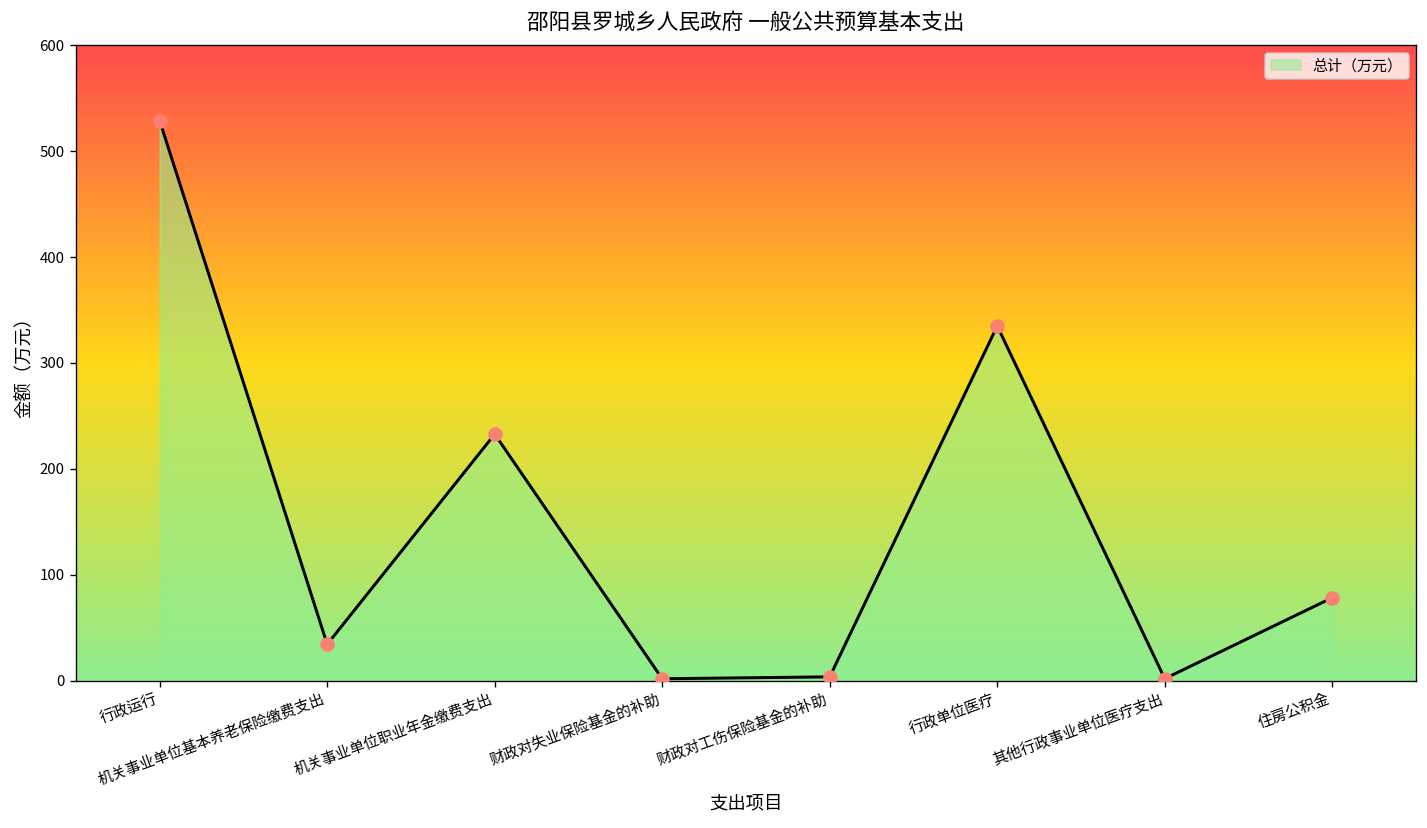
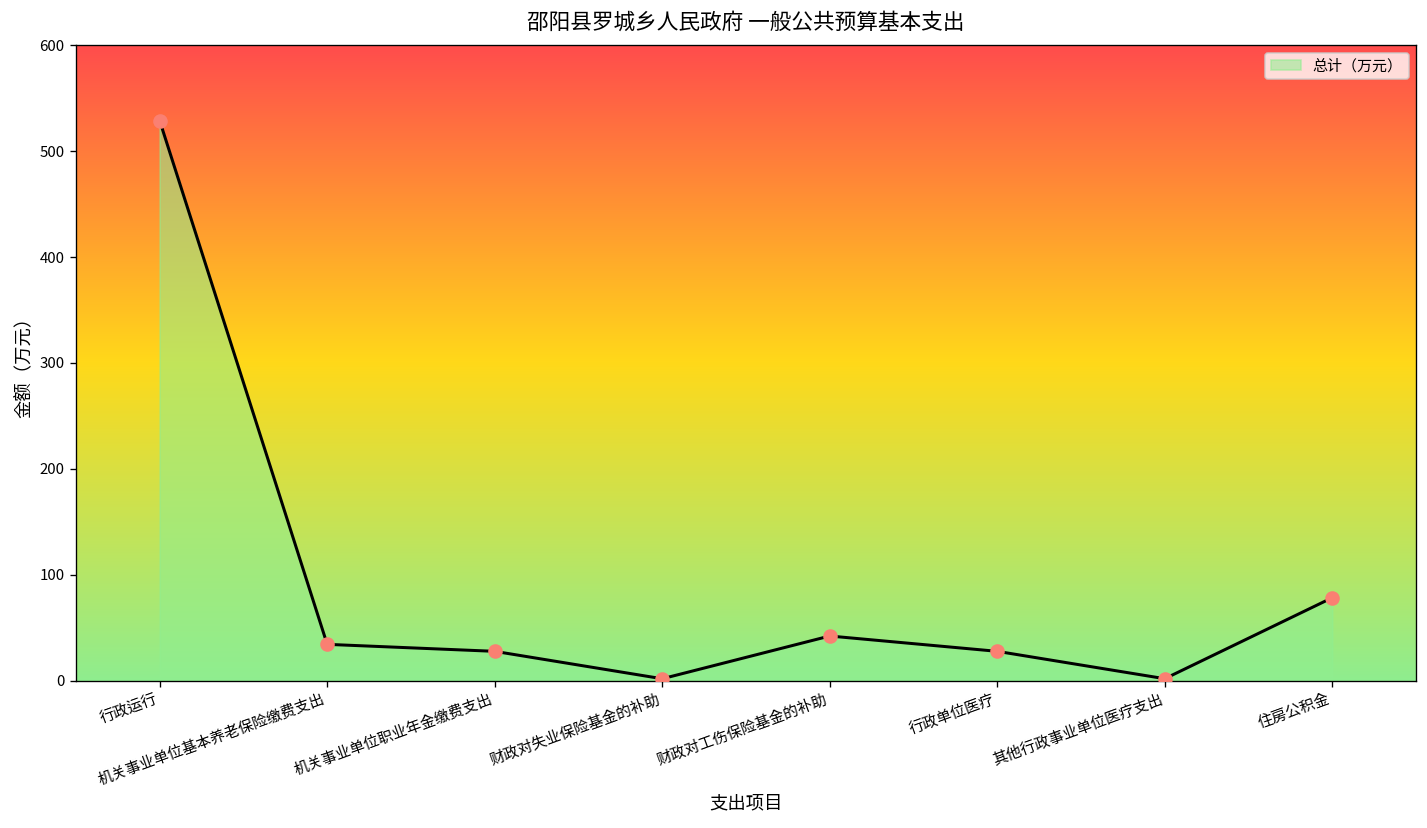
  {
    "行政运行": 530,
    "机关事业单位基本养老保险缴费支出": 30,
-   "机关事业单位职业年金缴费支出": 230,
+   "机关事业单位职业年金缴费支出": 30,
    "财政对失业保险基金的补助": 0,
-   "财政对工伤保险基金的补助": 0,
-   "行政单位医疗": 330,
+   "财政对工伤保险基金的补助": 40,
+   "行政单位医疗": 30,
    "其他行政事业单位医疗支出": 0,
    "住房公积金": 80
  }
